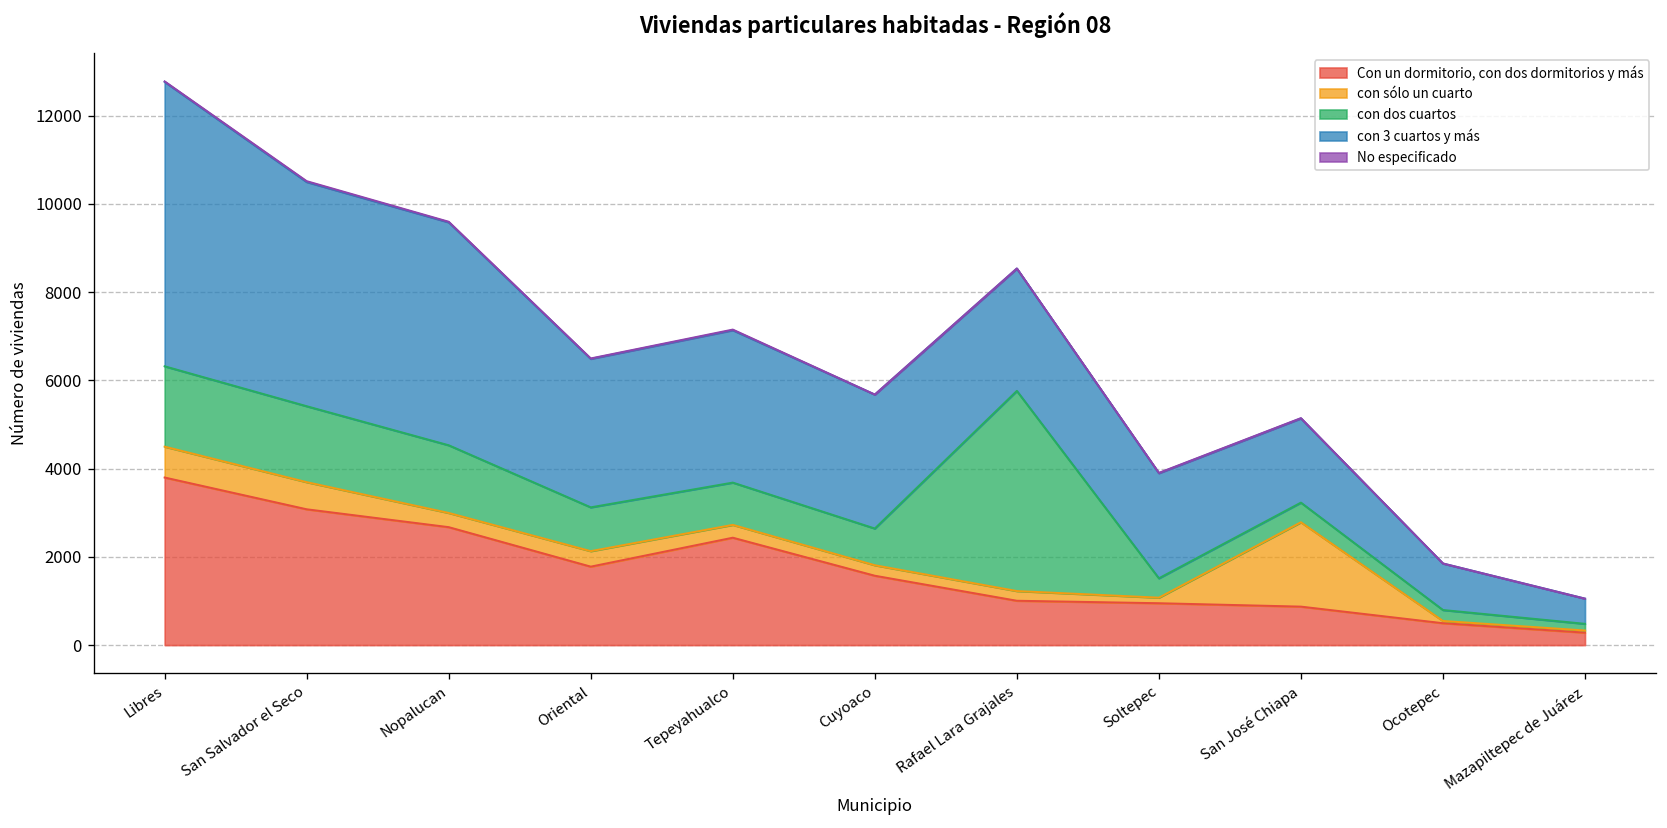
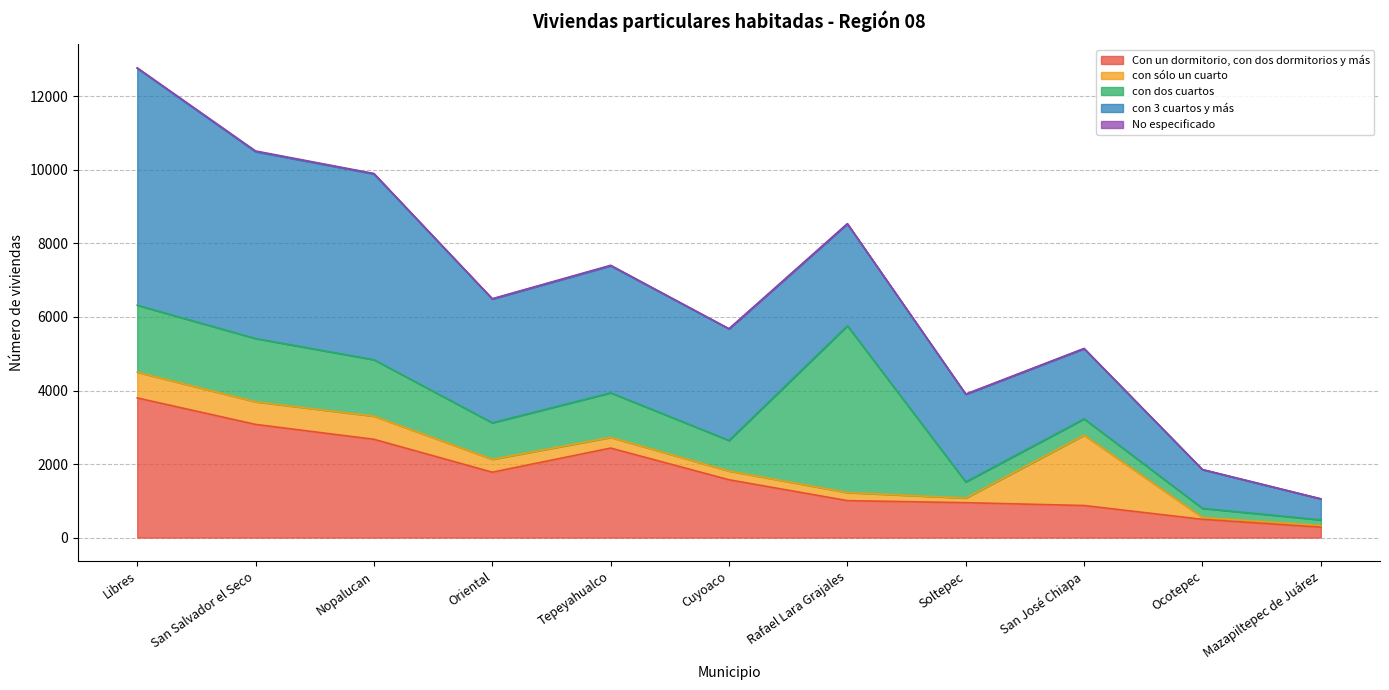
  {
    "Con un dormitorio, con dos dormitorios y más": {
      "Libres": 3800,
      "San Salvador el Seco": 3100,
      "Nopalucan": 2700,
      "Oriental": 1800,
      "Tepeyahualco": 2400,
      "Cuyoaco": 1600,
      "Rafael Lara Grajales": 1000,
      "Soltepec": 900,
      "San José Chiapa": 900
    },
    "con sólo un cuarto": {
      "Libres": 700,
      "San Salvador el Seco": 600,
-     "Nopalucan": 300,
+     "Nopalucan": 600,
      "Oriental": 400,
      "Tepeyahualco": 300,
      "Cuyoaco": 200,
      "Rafael Lara Grajales": 200,
      "Soltepec": 100,
      "San José Chiapa": 1900
    },
    "con dos cuartos": {
      "Libres": 1800,
      "San Salvador el Seco": 1700,
      "Nopalucan": 1500,
      "Oriental": 1000,
-     "Tepeyahualco": 1000,
+     "Tepeyahualco": 1200,
      "Cuyoaco": 800,
      "Rafael Lara Grajales": 4500,
      "Soltepec": 400,
      "San José Chiapa": 400,
      "Ocotepec": 200,
      "Mazapiltepec de Juárez": 200
    }
  }
